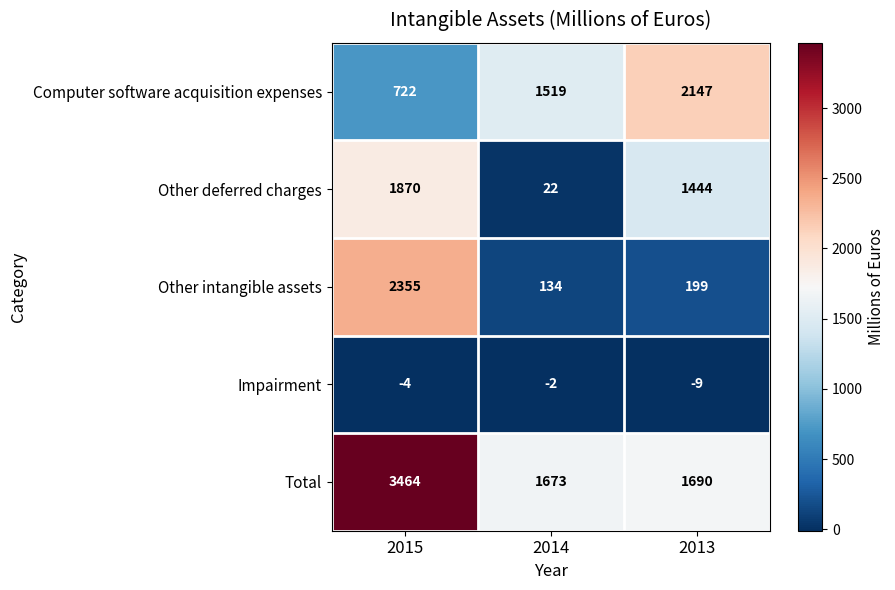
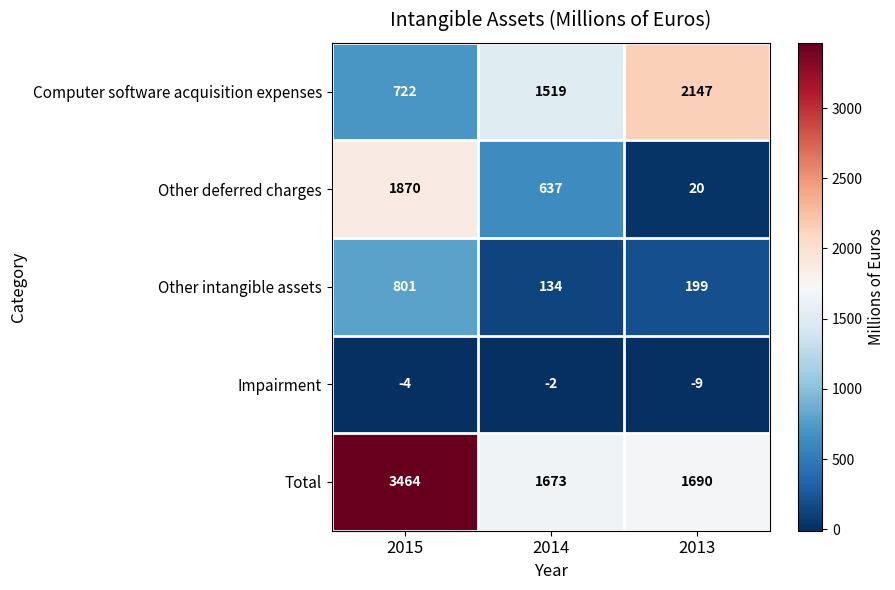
  {
    "Computer software acquisition expenses": {
      "2015": 722,
      "2014": 1519,
      "2013": 2147
    },
    "Other deferred charges": {
      "2015": 1870,
-     "2014": 22,
-     "2013": 1444
+     "2014": 637,
+     "2013": 20
    },
    "Other intangible assets": {
-     "2015": 2355,
+     "2015": 801,
      "2014": 134,
      "2013": 199
    },
    "Impairment": {
      "2015": -4,
      "2014": -2,
      "2013": -9
    },
    "Total": {
      "2015": 3464,
      "2014": 1673,
      "2013": 1690
    }
  }
